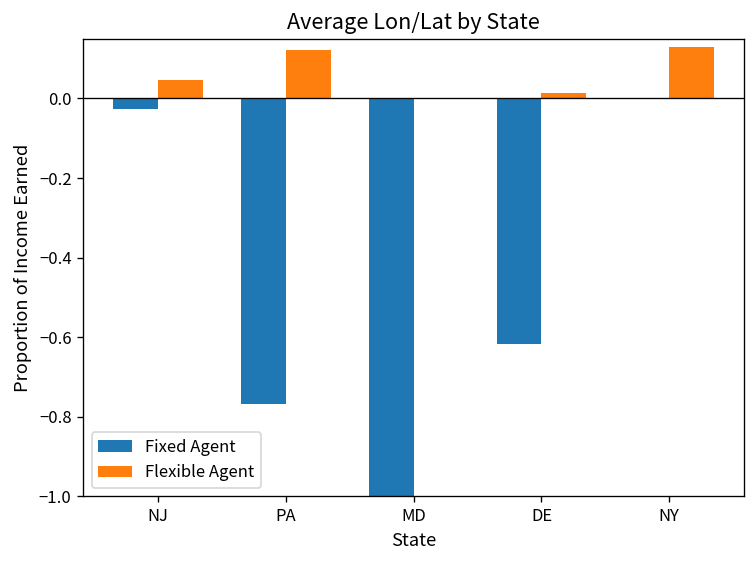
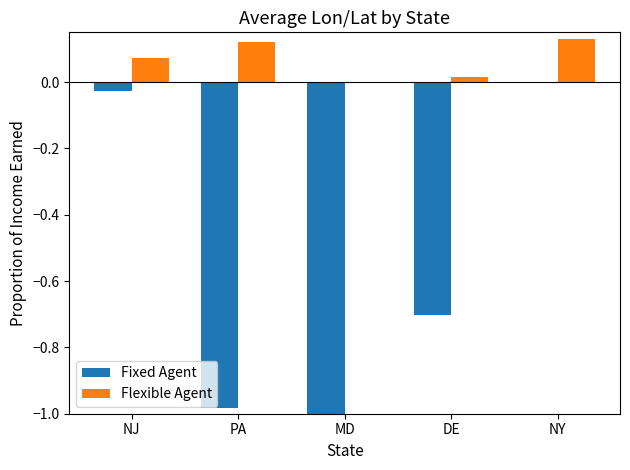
  {
    "Fixed Agent": {
      "NJ": -0.03,
-     "PA": -0.77,
+     "PA": -0.98,
      "MD": -1.00,
-     "DE": -0.62,
+     "DE": -0.70,
      "NY": 0.00
    },
    "Flexible Agent": {
-     "NJ": 0.05,
+     "NJ": 0.07,
      "PA": 0.12,
      "MD": 0.00,
      "DE": 0.02,
      "NY": 0.13
    }
  }
